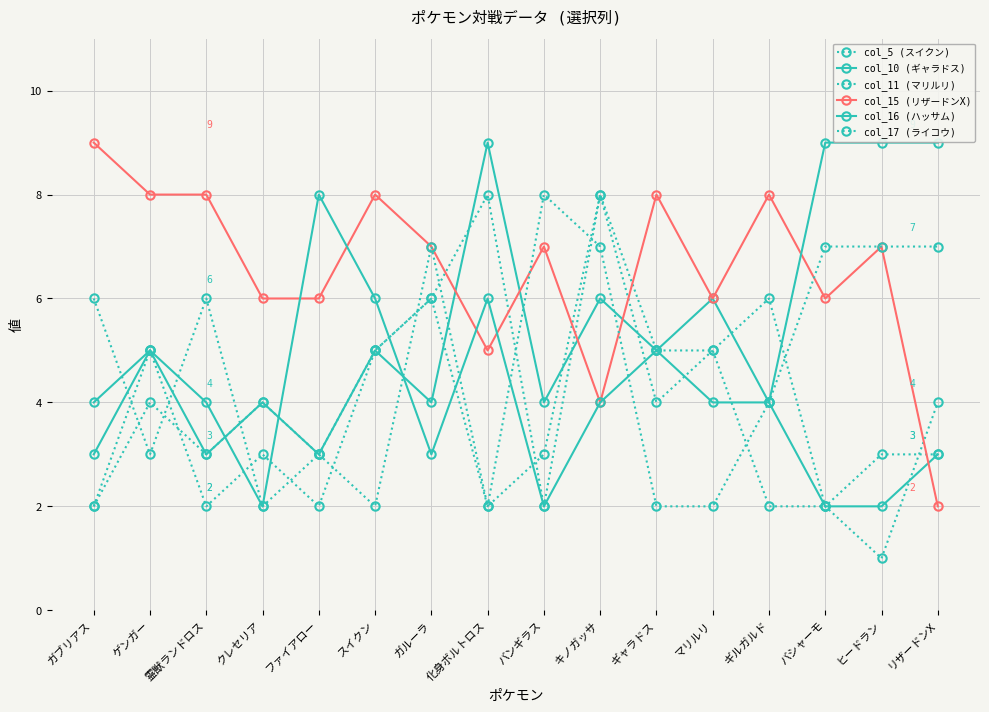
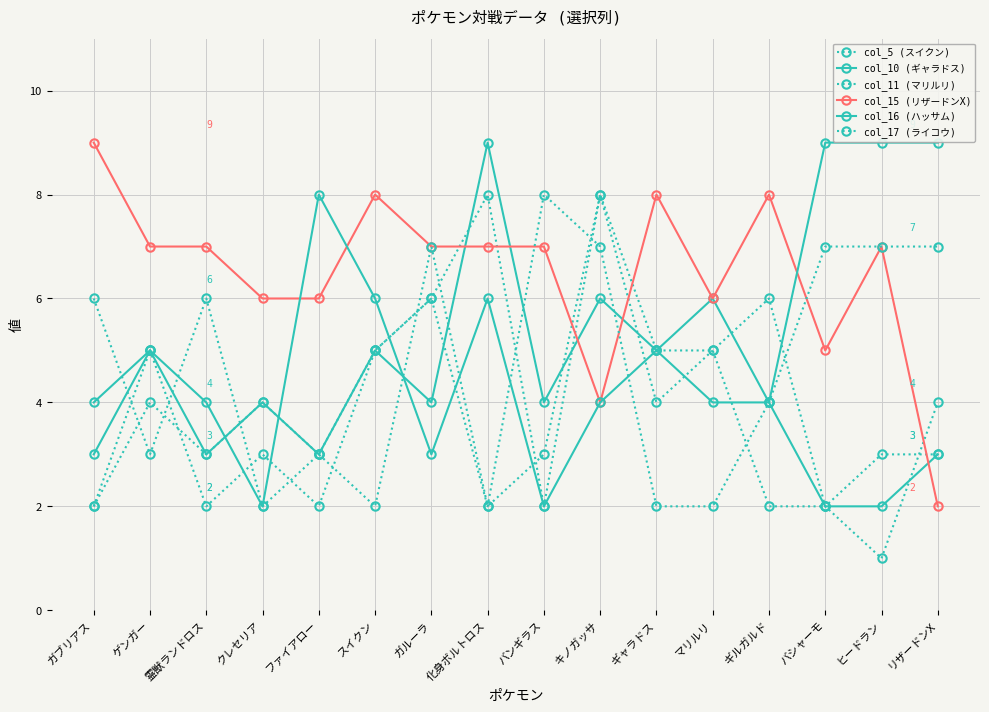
  {
    "col_15 (リザードンX)": {
      "ガブリアス": 9,
-     "ゲンガー": 8,
-     "霊獣ランドロス": 8,
+     "ゲンガー": 7,
+     "霊獣ランドロス": 7,
      "クレセリア": 6,
      "ファイアロー": 6,
      "スイクン": 8,
-     "化身ボルトロス": 5,
+     "化身ボルトロス": 7,
      "バンギラス": 7,
      "ギャラドス": 8,
      "ギルガルド": 8,
-     "バシャーモ": 6
+     "バシャーモ": 5
    }
  }
